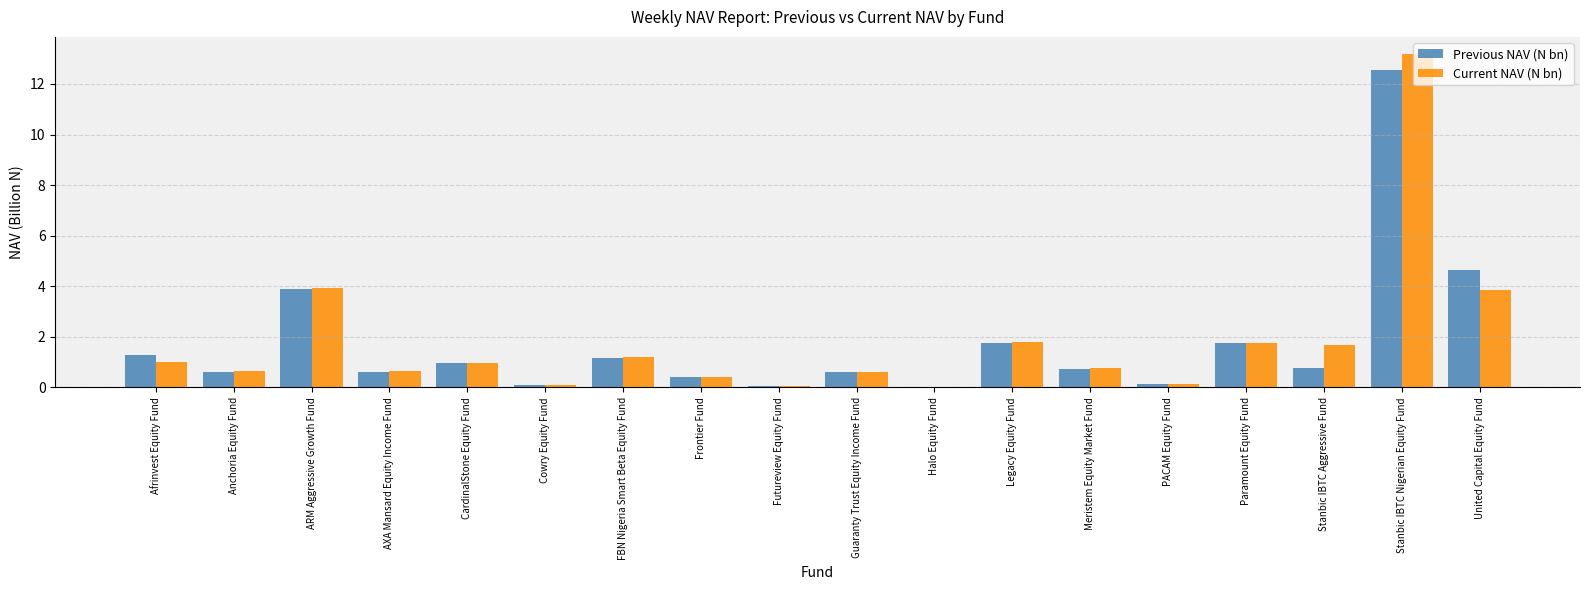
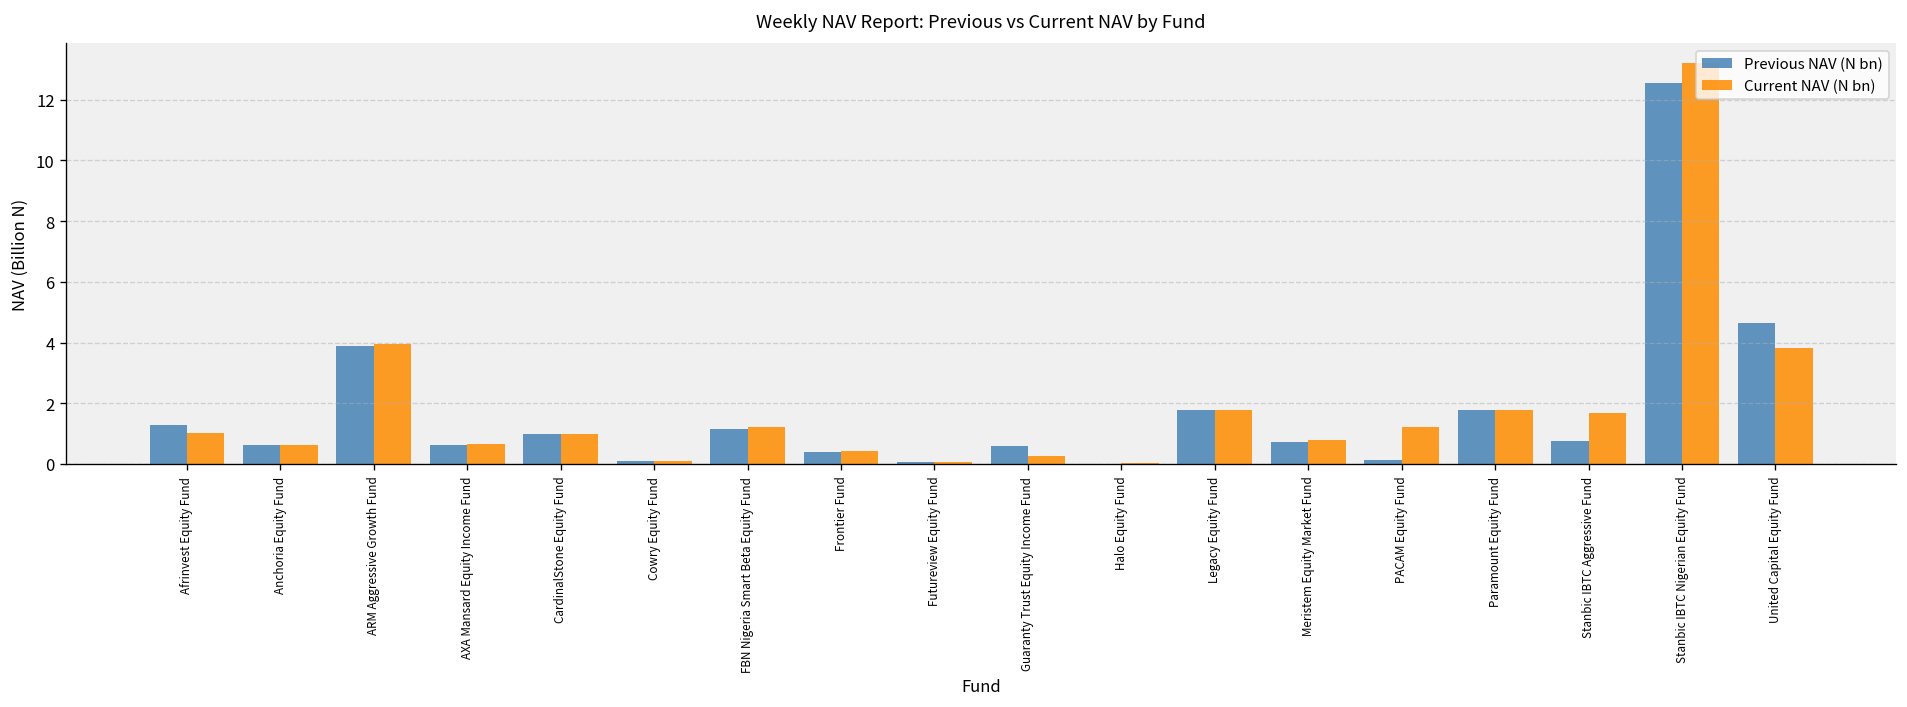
  {
    "Previous NAV (N bn)": {
      "Afrinvest Equity Fund": 1.3,
      "Anchoria Equity Fund": 0.6,
      "ARM Aggressive Growth Fund": 3.9,
      "AXA Mansard Equity Income Fund": 0.6,
      "CardinalStone Equity Fund": 1.0,
      "FBN Nigeria Smart Beta Equity Fund": 1.2,
      "Frontier Fund": 0.4,
      "Guaranty Trust Equity Income Fund": 0.6,
      "Legacy Equity Fund": 1.8,
      "Meristem Equity Market Fund": 0.7,
      "PACAM Equity Fund": 0.1,
      "Paramount Equity Fund": 1.8,
      "Stanbic IBTC Aggressive Fund": 0.8,
      "Stanbic IBTC Nigerian Equity Fund": 12.5,
      "United Capital Equity Fund": 4.7
    },
    "Current NAV (N bn)": {
      "Afrinvest Equity Fund": 1.0,
      "Anchoria Equity Fund": 0.6,
      "ARM Aggressive Growth Fund": 3.9,
      "AXA Mansard Equity Income Fund": 0.7,
      "CardinalStone Equity Fund": 1.0,
      "FBN Nigeria Smart Beta Equity Fund": 1.2,
      "Frontier Fund": 0.4,
-     "Guaranty Trust Equity Income Fund": 0.6,
+     "Guaranty Trust Equity Income Fund": 0.3,
      "Legacy Equity Fund": 1.8,
      "Meristem Equity Market Fund": 0.8,
-     "PACAM Equity Fund": 0.1,
+     "PACAM Equity Fund": 1.2,
      "Paramount Equity Fund": 1.8,
      "Stanbic IBTC Aggressive Fund": 1.7,
      "United Capital Equity Fund": 3.8
    }
  }
